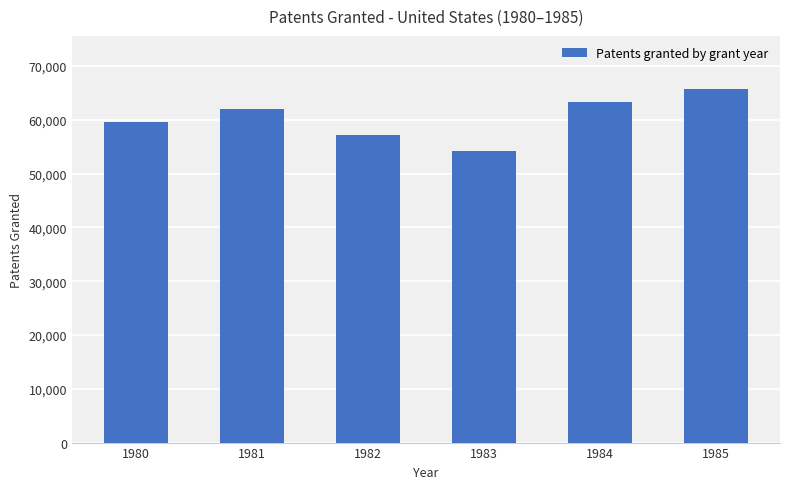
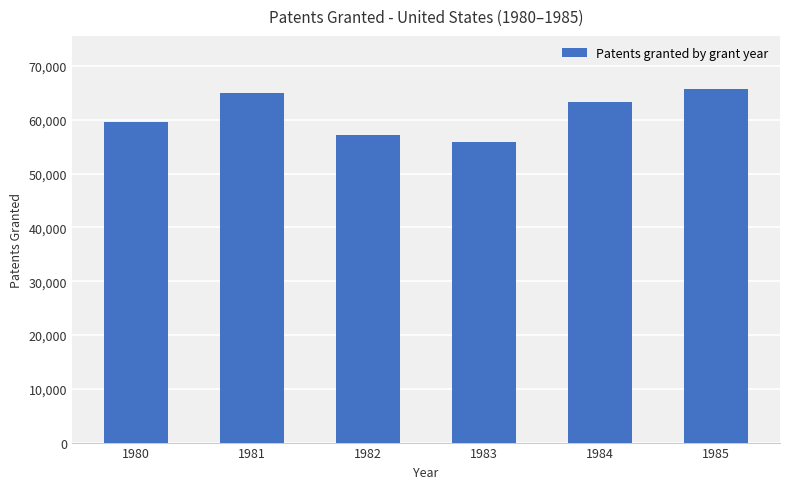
  {
    "1980": "60,000",
-   "1981": "62,000",
+   "1981": "65,000",
    "1982": "57,000",
-   "1983": "54,000",
+   "1983": "56,000",
    "1984": "63,000",
    "1985": "66,000"
  }
